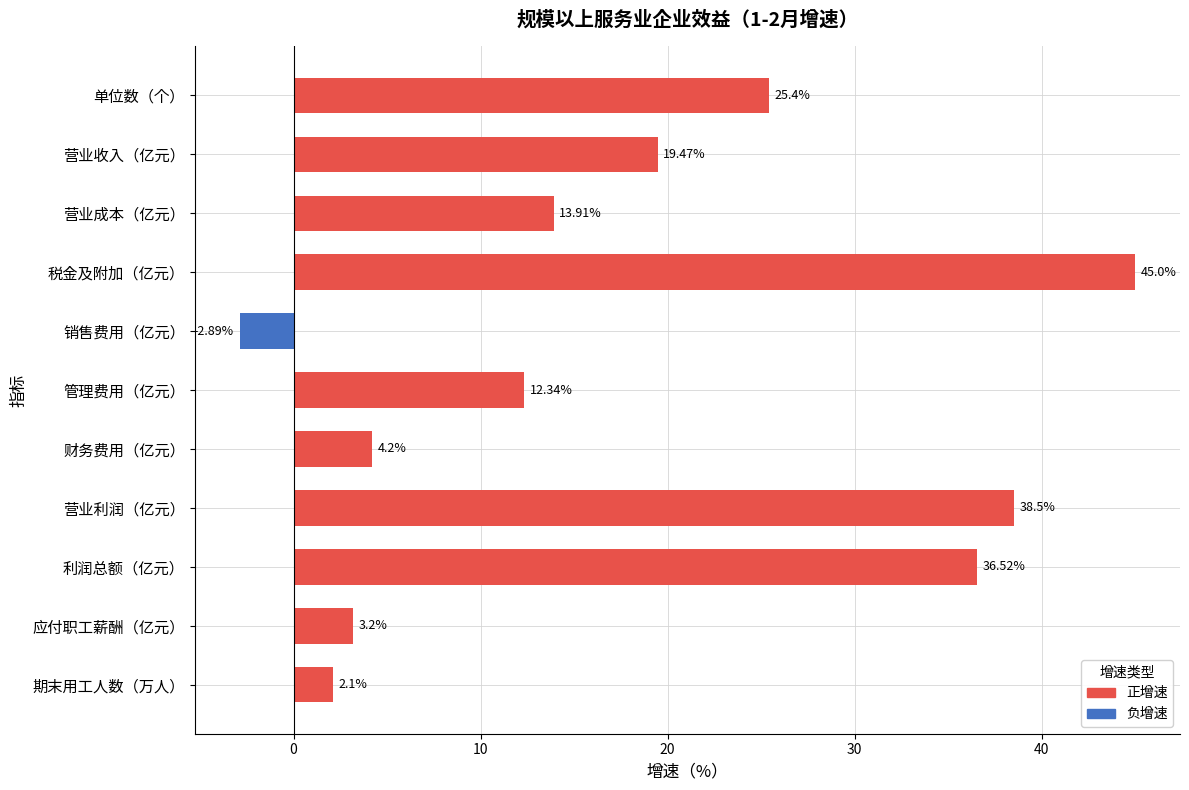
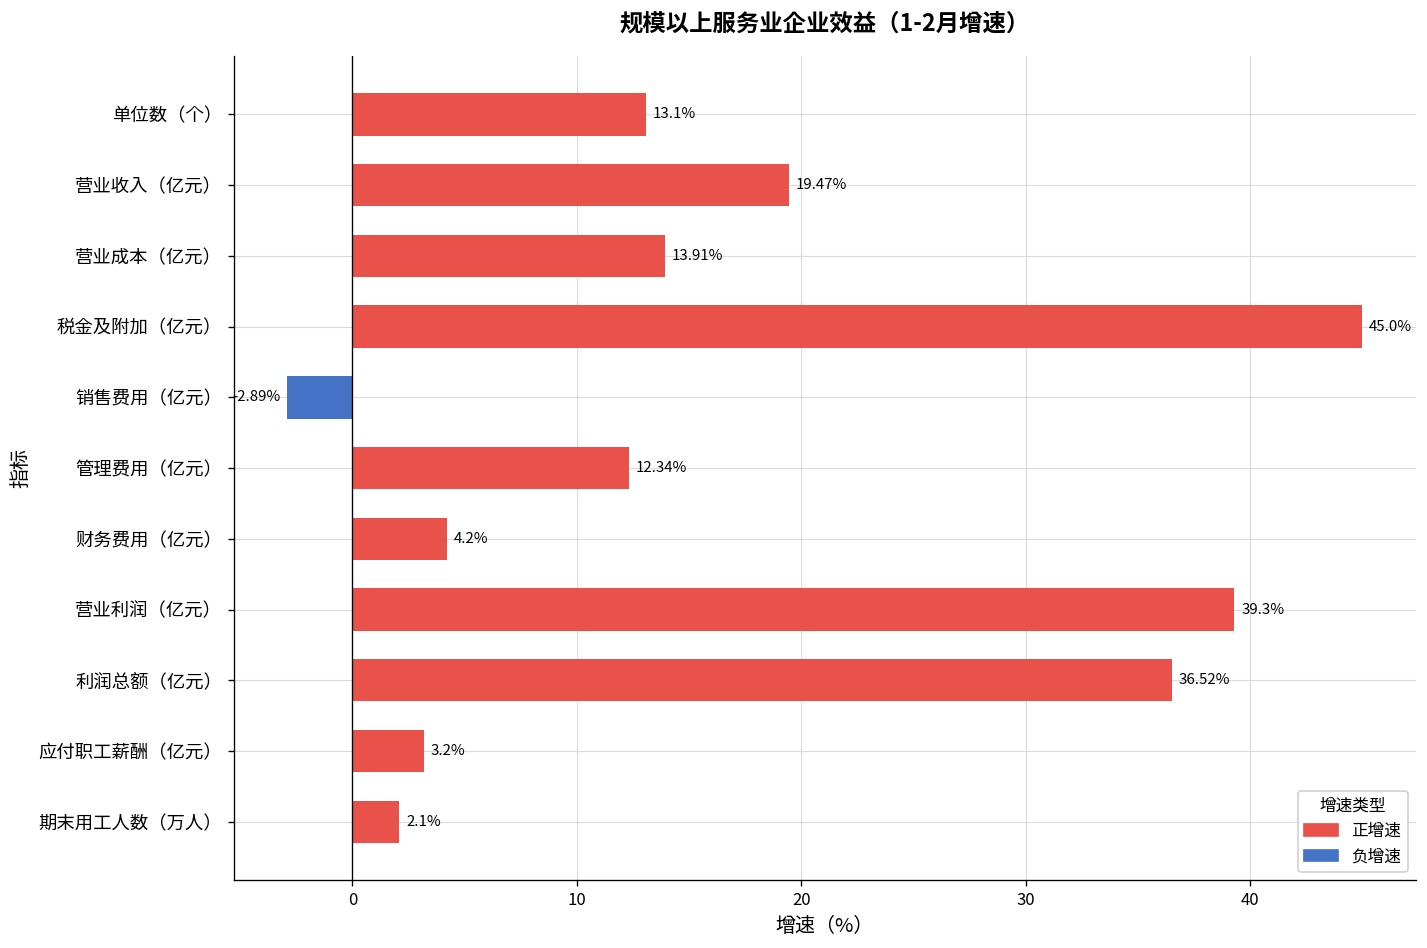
  {
-   "单位数（个）": "25.4%",
+   "单位数（个）": "13.1%",
    "营业收入（亿元）": "19.47%",
    "营业成本（亿元）": "13.91%",
    "税金及附加（亿元）": "45.0%",
    "销售费用（亿元）": "-2.89%",
    "管理费用（亿元）": "12.34%",
    "财务费用（亿元）": "4.2%",
-   "营业利润（亿元）": "38.5%",
+   "营业利润（亿元）": "39.3%",
    "利润总额（亿元）": "36.52%",
    "应付职工薪酬（亿元）": "3.2%",
    "期末用工人数（万人）": "2.1%"
  }
